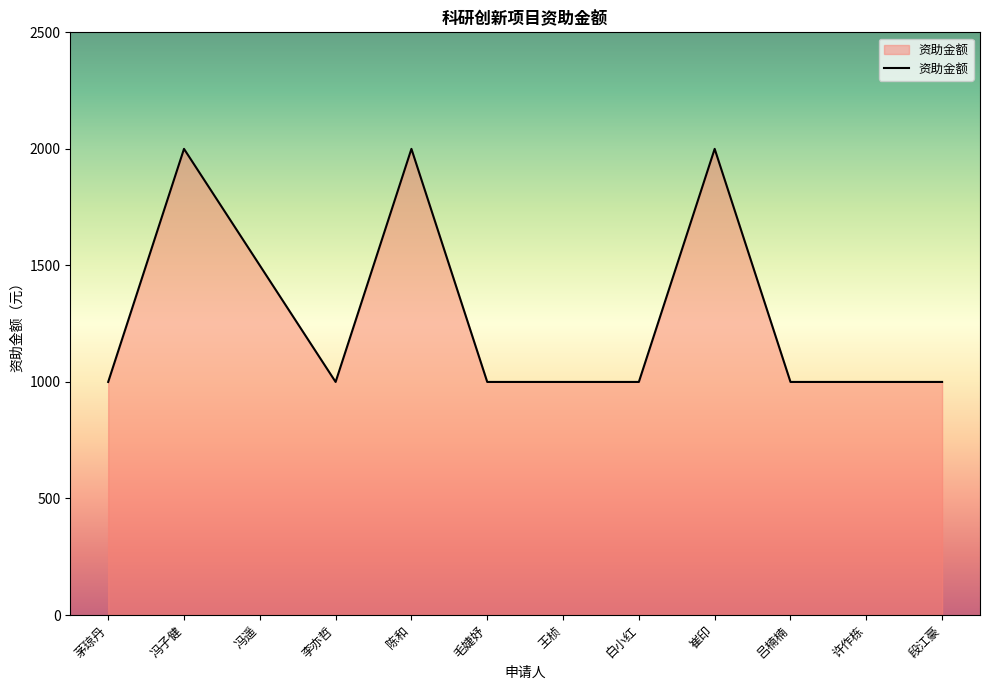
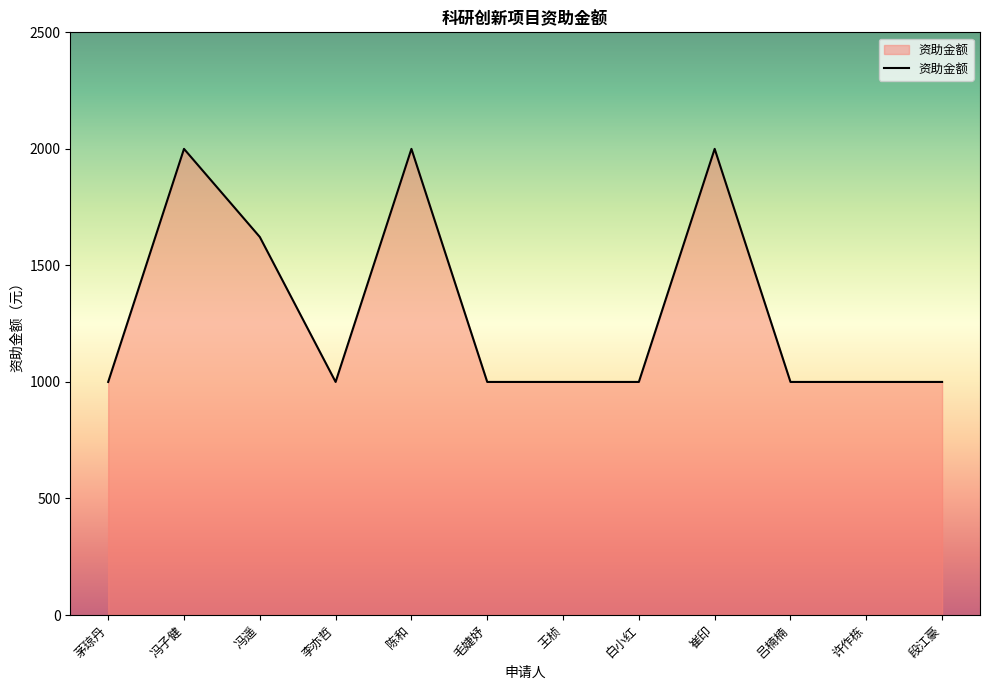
  {
    "茅琼丹": 1000,
    "冯子健": 2000,
-   "冯遥": 1500,
+   "冯遥": 1620,
    "李亦哲": 1000,
    "陈和": 2000,
    "毛婕妤": 1000,
    "王桢": 1000,
    "白小红": 1000,
    "崔印": 2000,
    "吕楠楠": 1000,
    "许作栋": 1000,
    "段江豪": 1000
  }
